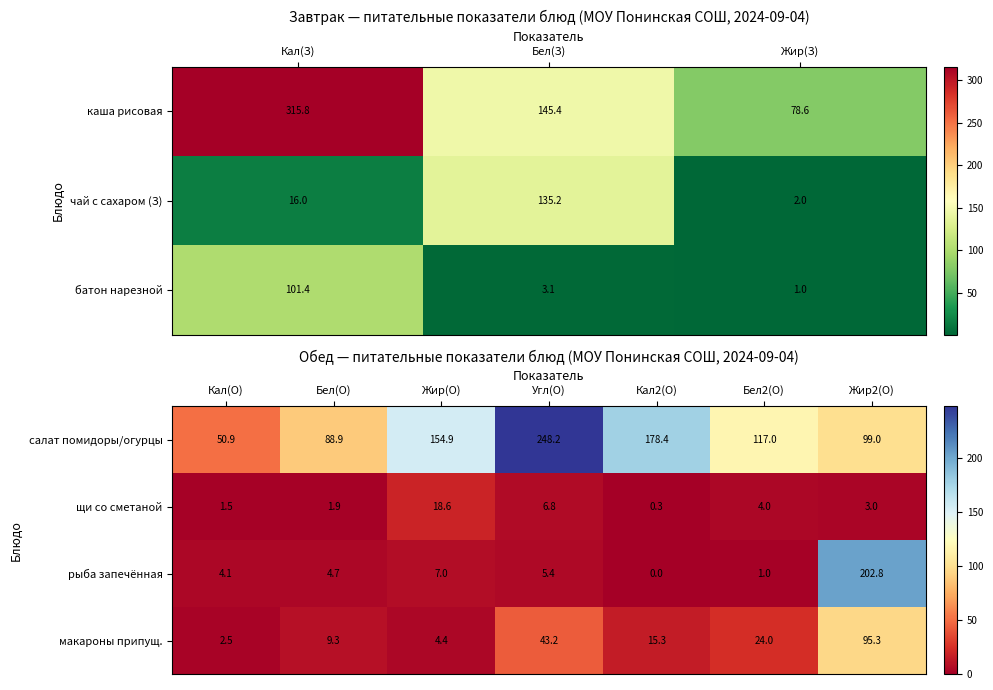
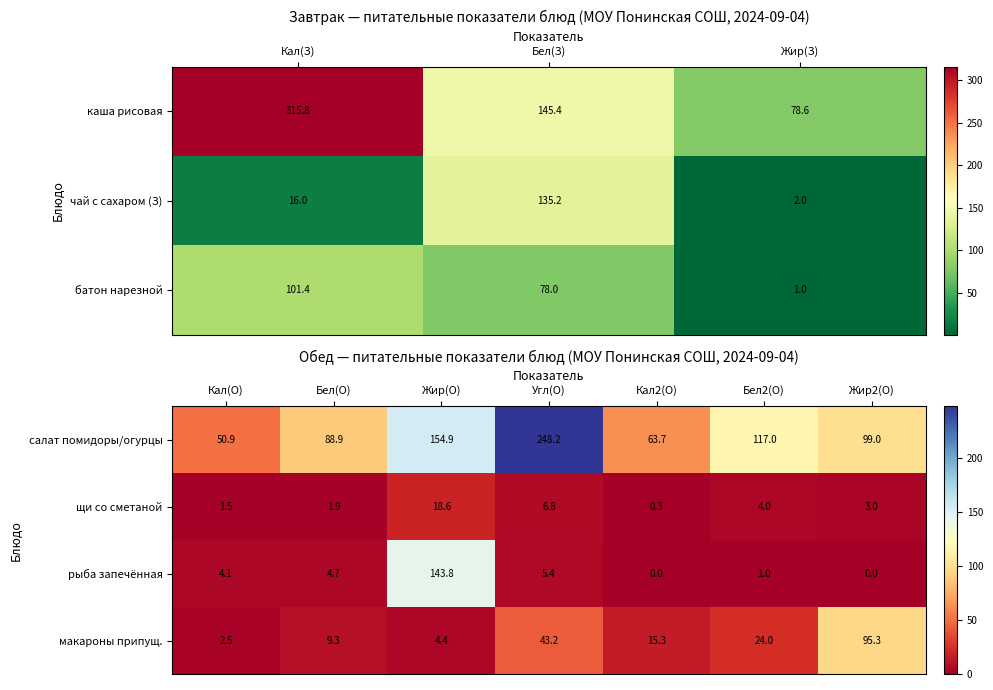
  {
    "Завтрак — питательные показатели блюд (МОУ Понинская СОШ, 2024-09-04)": {
      "каша рисовая": {
        "Кал(З)": 315.8,
        "Бел(З)": 145.4,
        "Жир(З)": 78.6
      },
      "чай с сахаром (З)": {
        "Кал(З)": 16.0,
        "Бел(З)": 135.2,
        "Жир(З)": 2.0
      },
      "батон нарезной": {
        "Кал(З)": 101.4,
-       "Бел(З)": 3.1,
+       "Бел(З)": 78.0,
        "Жир(З)": 1.0
      }
    },
    "Обед — питательные показатели блюд (МОУ Понинская СОШ, 2024-09-04)": {
      "салат помидоры/огурцы": {
        "Кал(О)": 50.9,
        "Бел(О)": 88.9,
        "Жир(О)": 154.9,
        "Угл(О)": 248.2,
-       "Кал2(О)": 178.4,
+       "Кал2(О)": 63.7,
        "Бел2(О)": 117.0,
        "Жир2(О)": 99.0
      },
      "щи со сметаной": {
        "Кал(О)": 1.5,
        "Бел(О)": 1.9,
        "Жир(О)": 18.6,
        "Угл(О)": 6.8,
        "Кал2(О)": 0.3,
        "Бел2(О)": 4.0,
        "Жир2(О)": 3.0
      },
      "рыба запечённая": {
        "Кал(О)": 4.1,
        "Бел(О)": 4.7,
-       "Жир(О)": 7.0,
+       "Жир(О)": 143.8,
        "Угл(О)": 5.4,
        "Кал2(О)": 0.0,
        "Бел2(О)": 1.0,
-       "Жир2(О)": 202.8
+       "Жир2(О)": 0.0
      },
      "макароны припущ.": {
        "Кал(О)": 2.5,
        "Бел(О)": 9.3,
        "Жир(О)": 4.4,
        "Угл(О)": 43.2,
        "Кал2(О)": 15.3,
        "Бел2(О)": 24.0,
        "Жир2(О)": 95.3
      }
    }
  }
